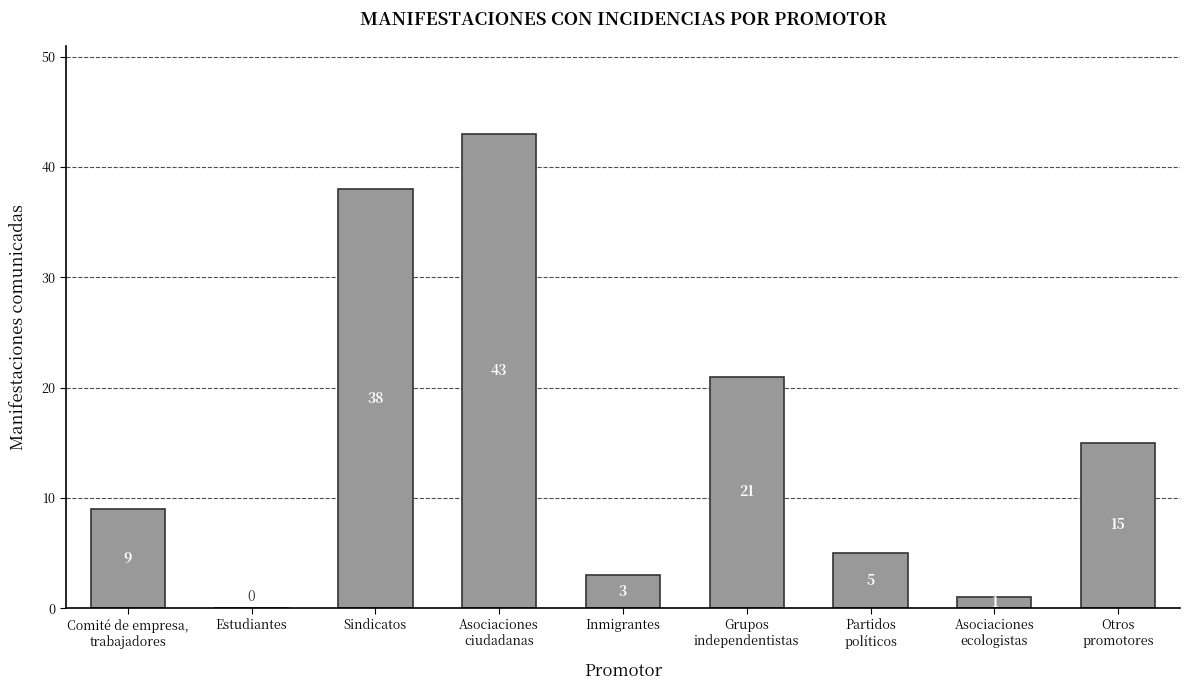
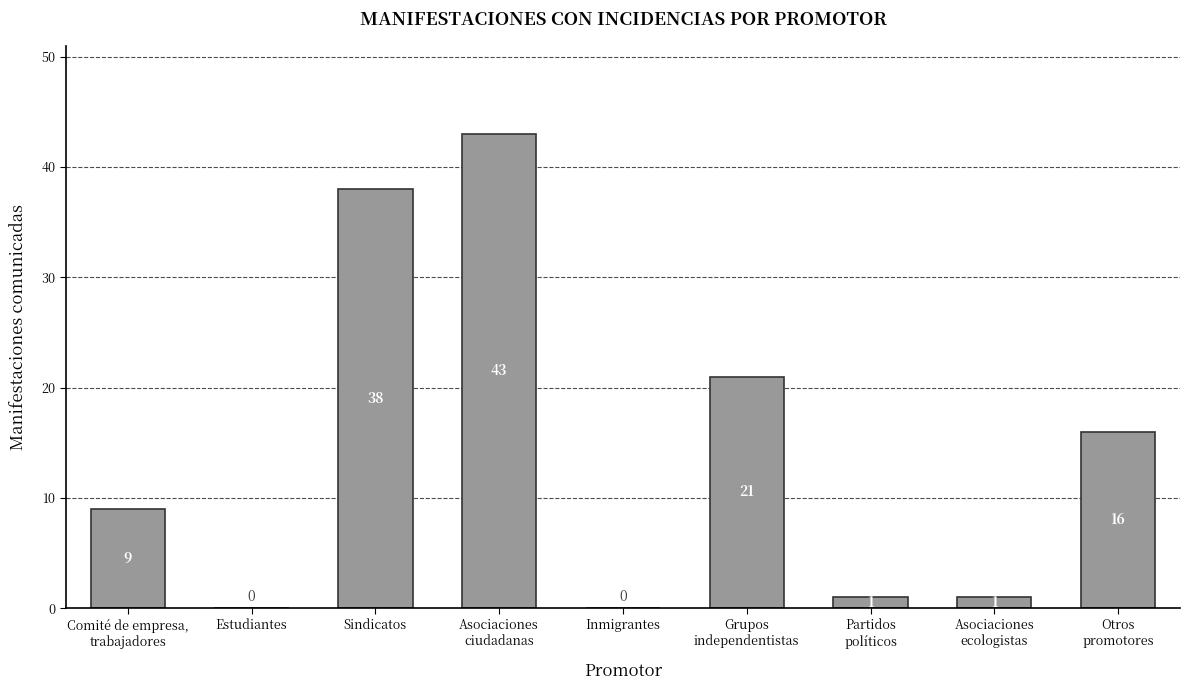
  {
    "Comité de empresa, trabajadores": 9,
    "Estudiantes": 0,
    "Sindicatos": 38,
    "Asociaciones ciudadanas": 43,
-   "Inmigrantes": 3,
+   "Inmigrantes": 0,
    "Grupos independentistas": 21,
-   "Partidos políticos": 5,
+   "Partidos políticos": 1,
    "Asociaciones ecologistas": 1,
-   "Otros promotores": 15
+   "Otros promotores": 16
  }
